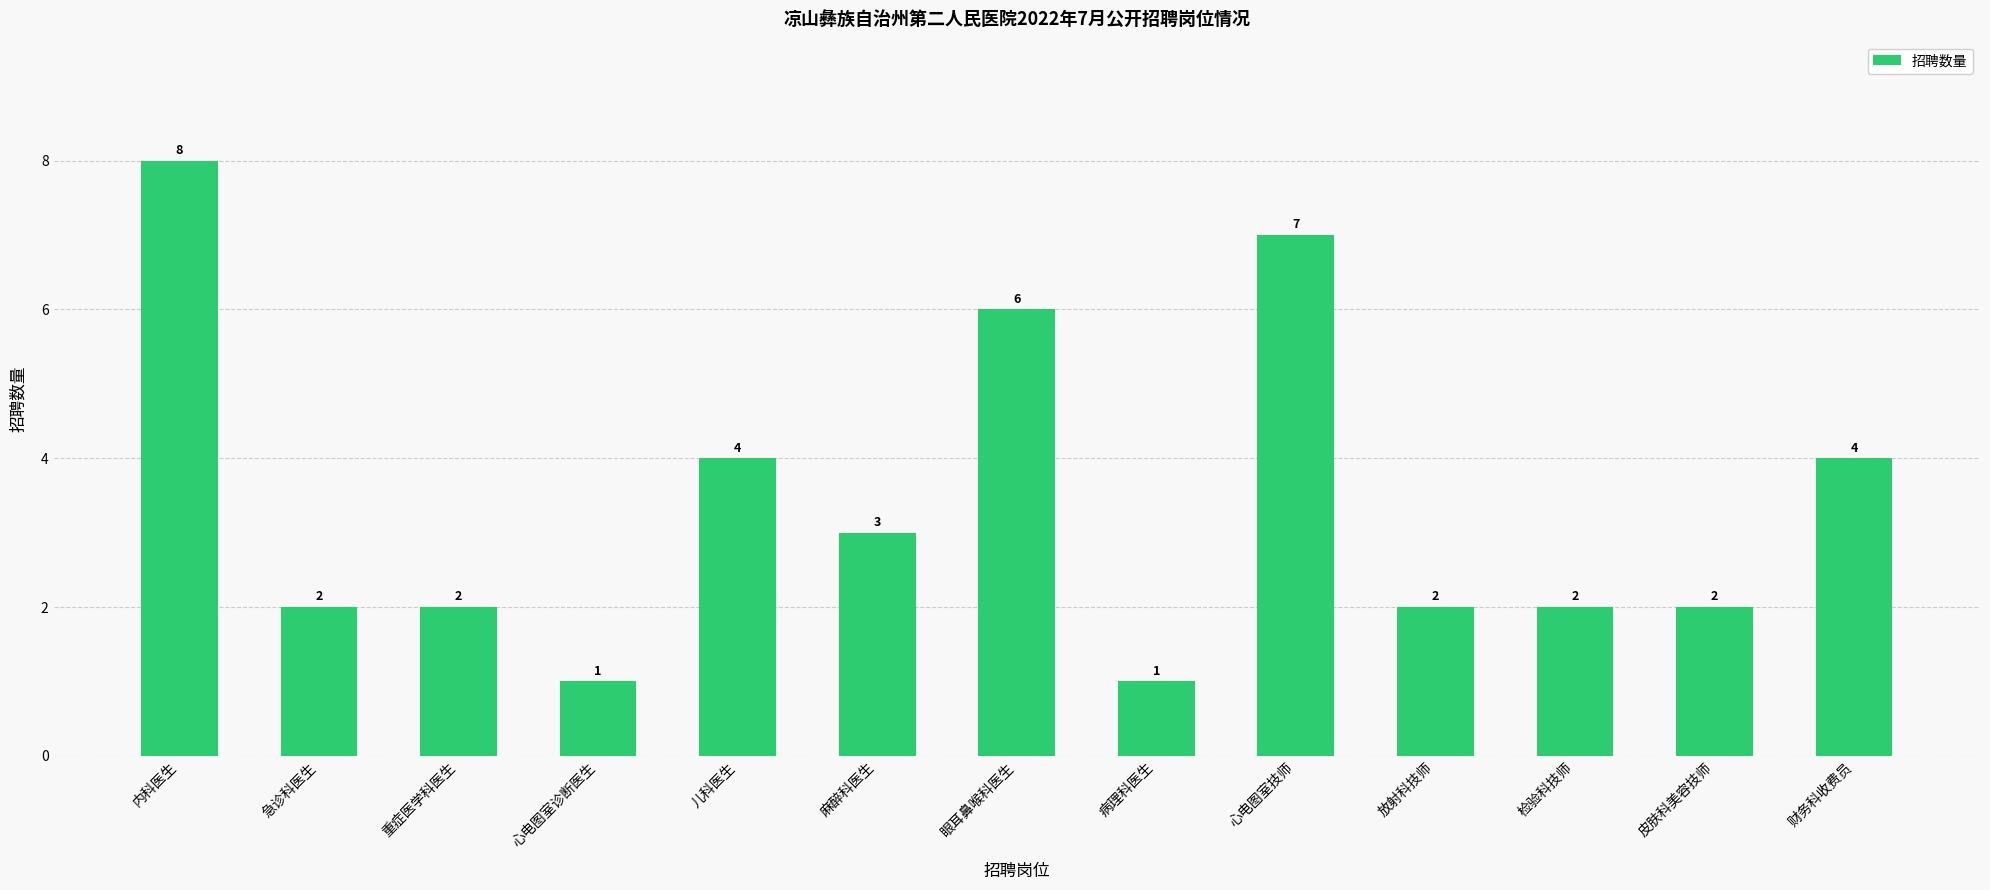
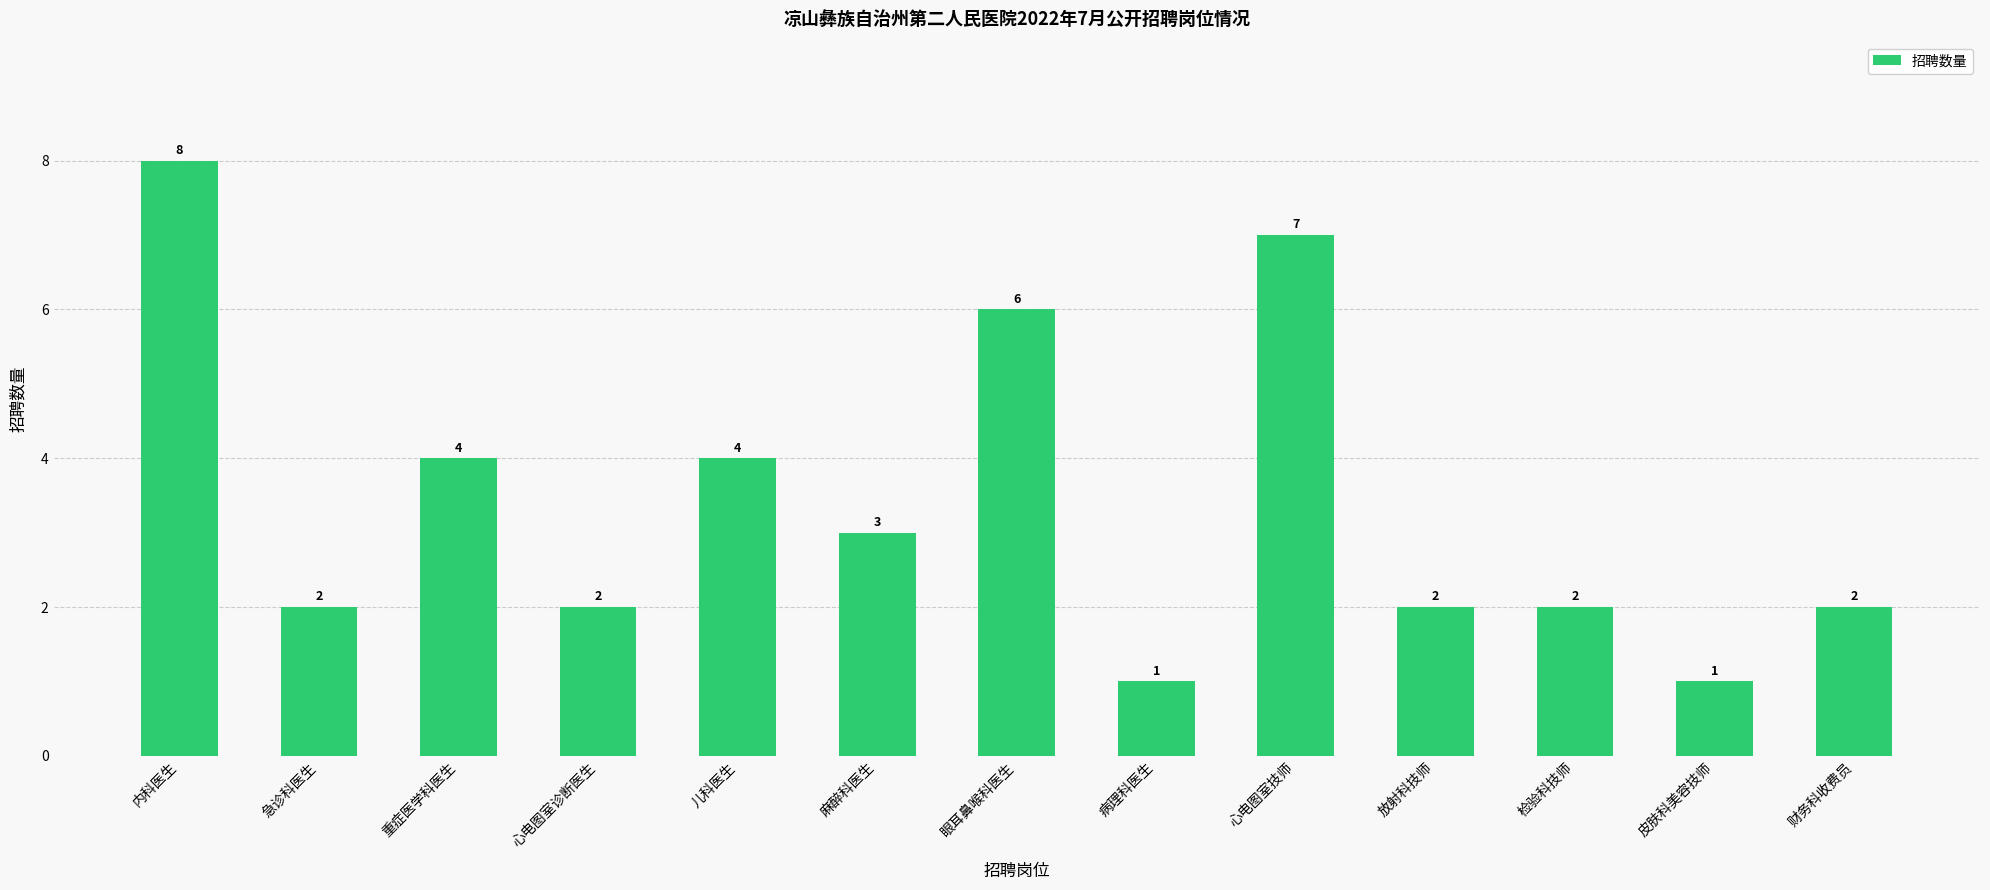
  {
    "内科医生": 8,
    "急诊科医生": 2,
-   "重症医学科医生": 2,
-   "心电图室诊断医生": 1,
+   "重症医学科医生": 4,
+   "心电图室诊断医生": 2,
    "儿科医生": 4,
    "麻醉科医生": 3,
    "眼耳鼻喉科医生": 6,
    "病理科医生": 1,
    "心电图室技师": 7,
    "放射科技师": 2,
    "检验科技师": 2,
-   "皮肤科美容技师": 2,
-   "财务科收费员": 4
+   "皮肤科美容技师": 1,
+   "财务科收费员": 2
  }
